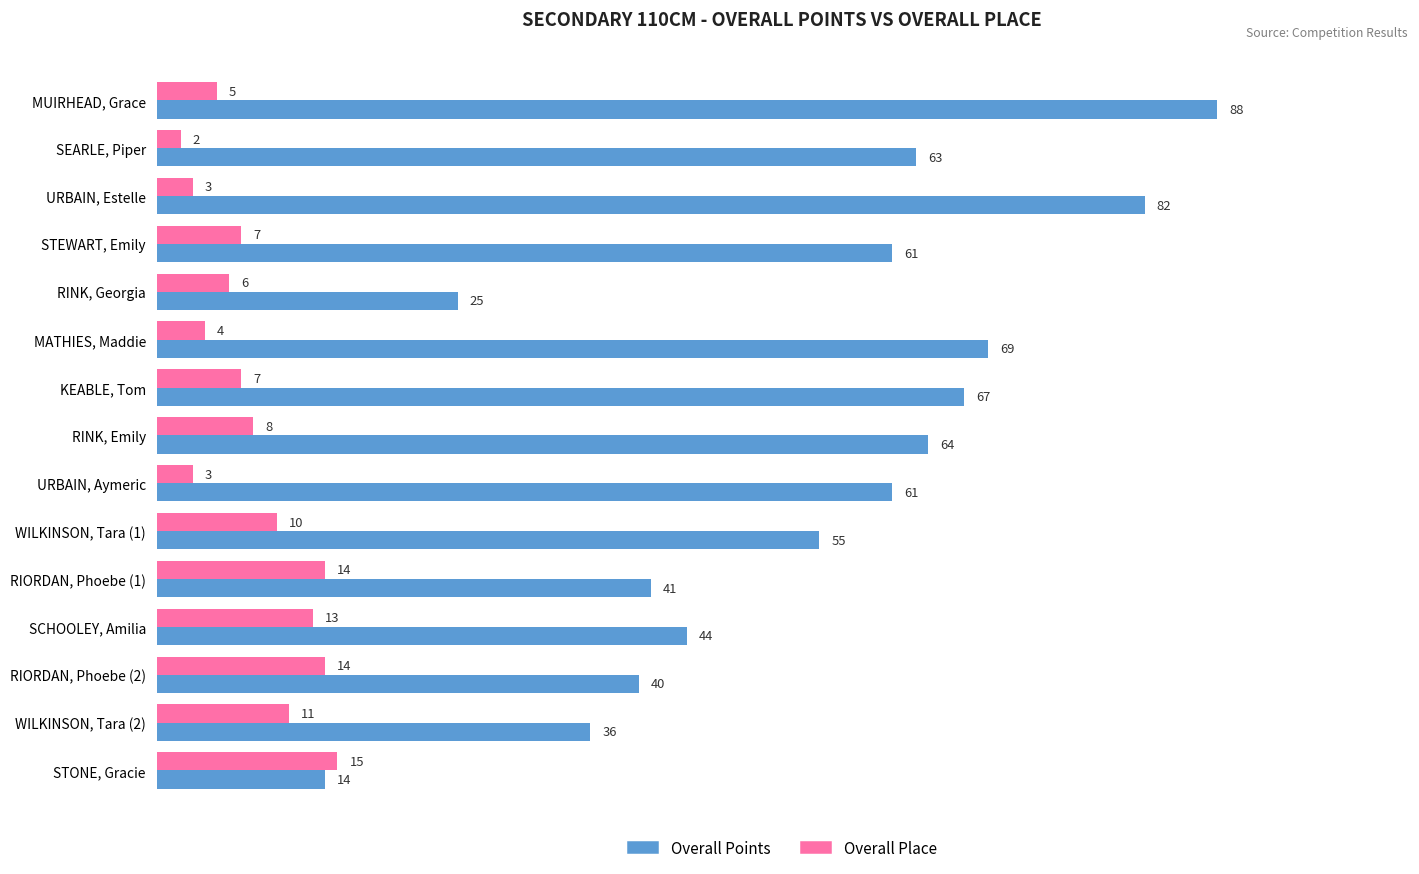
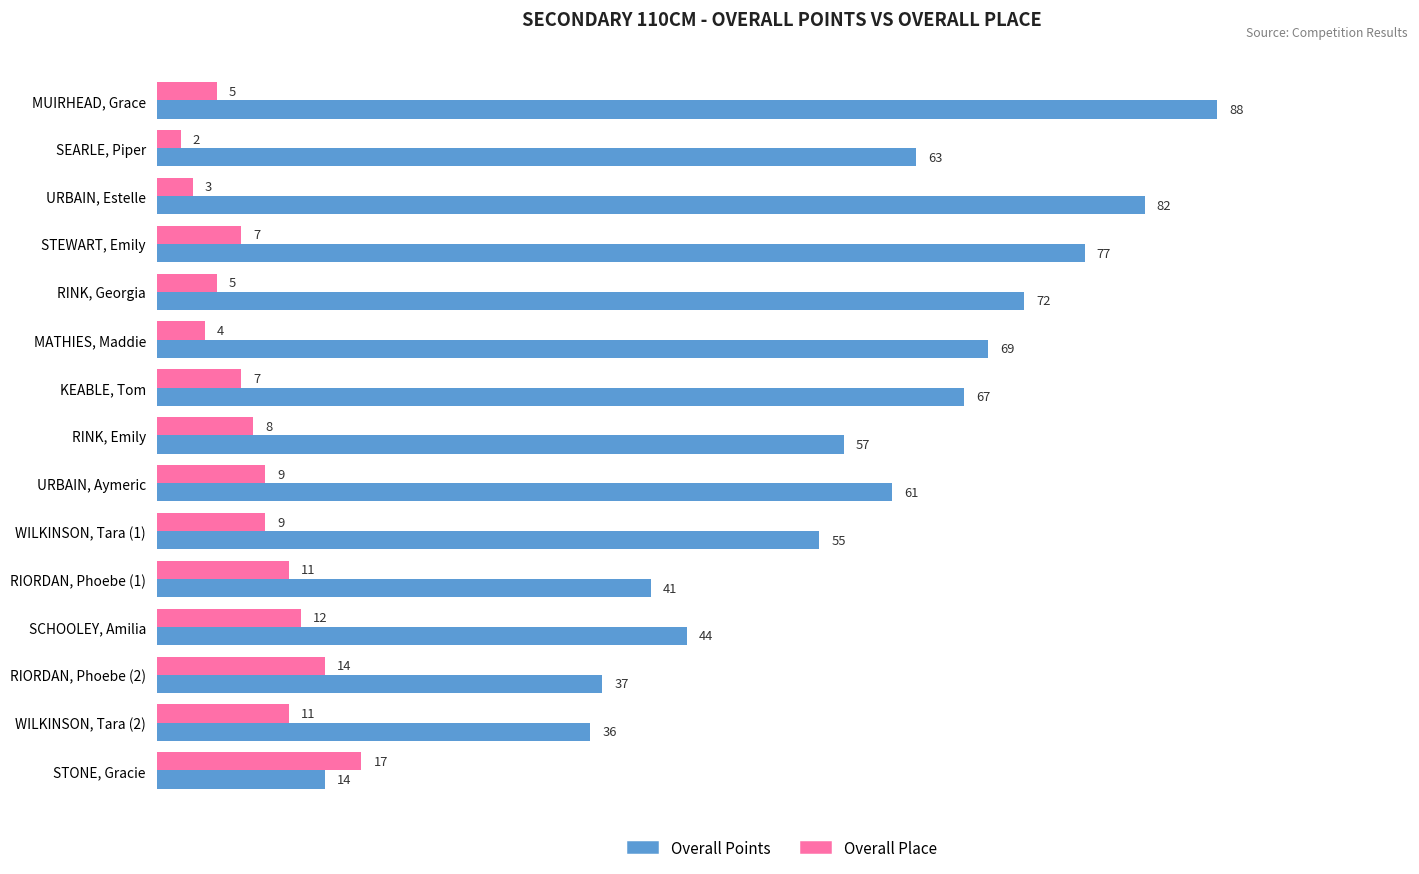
  {
    "Overall Points": {
      "MUIRHEAD, Grace": 88,
      "SEARLE, Piper": 63,
      "URBAIN, Estelle": 82,
-     "STEWART, Emily": 61,
-     "RINK, Georgia": 25,
+     "STEWART, Emily": 77,
+     "RINK, Georgia": 72,
      "MATHIES, Maddie": 69,
      "KEABLE, Tom": 67,
-     "RINK, Emily": 64,
+     "RINK, Emily": 57,
      "URBAIN, Aymeric": 61,
      "WILKINSON, Tara (1)": 55,
      "RIORDAN, Phoebe (1)": 41,
      "SCHOOLEY, Amilia": 44,
-     "RIORDAN, Phoebe (2)": 40,
+     "RIORDAN, Phoebe (2)": 37,
      "WILKINSON, Tara (2)": 36,
      "STONE, Gracie": 14
    },
    "Overall Place": {
      "MUIRHEAD, Grace": 5,
      "SEARLE, Piper": 2,
      "URBAIN, Estelle": 3,
      "STEWART, Emily": 7,
-     "RINK, Georgia": 6,
+     "RINK, Georgia": 5,
      "MATHIES, Maddie": 4,
      "KEABLE, Tom": 7,
      "RINK, Emily": 8,
-     "URBAIN, Aymeric": 3,
-     "WILKINSON, Tara (1)": 10,
-     "RIORDAN, Phoebe (1)": 14,
-     "SCHOOLEY, Amilia": 13,
+     "URBAIN, Aymeric": 9,
+     "WILKINSON, Tara (1)": 9,
+     "RIORDAN, Phoebe (1)": 11,
+     "SCHOOLEY, Amilia": 12,
      "RIORDAN, Phoebe (2)": 14,
      "WILKINSON, Tara (2)": 11,
-     "STONE, Gracie": 15
+     "STONE, Gracie": 17
    }
  }
